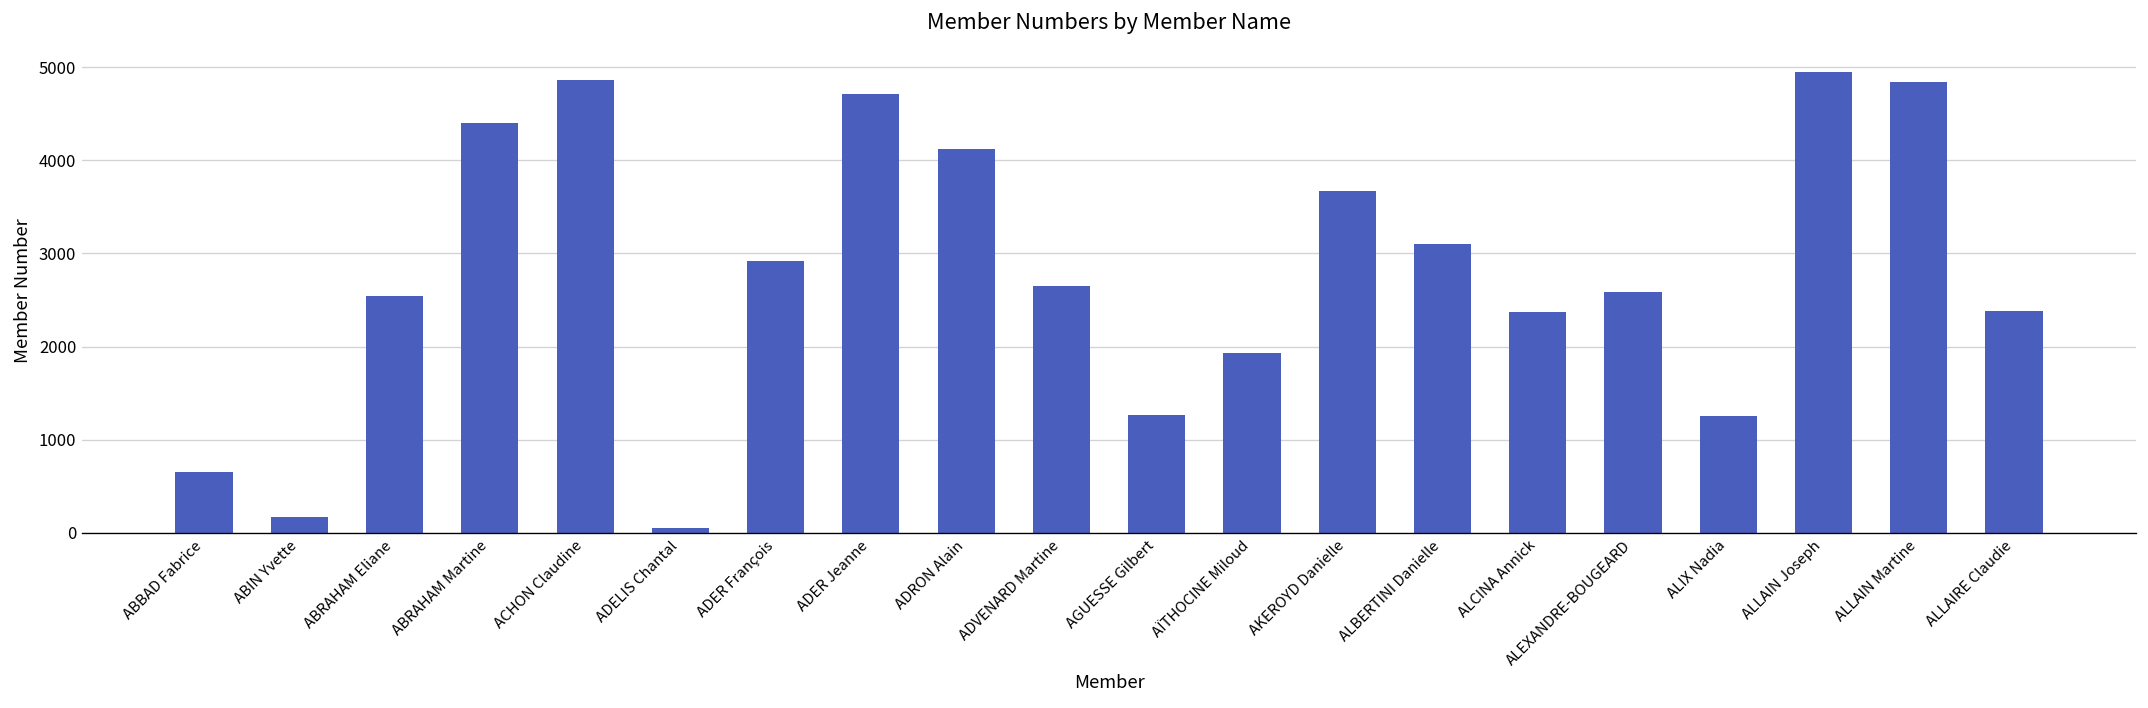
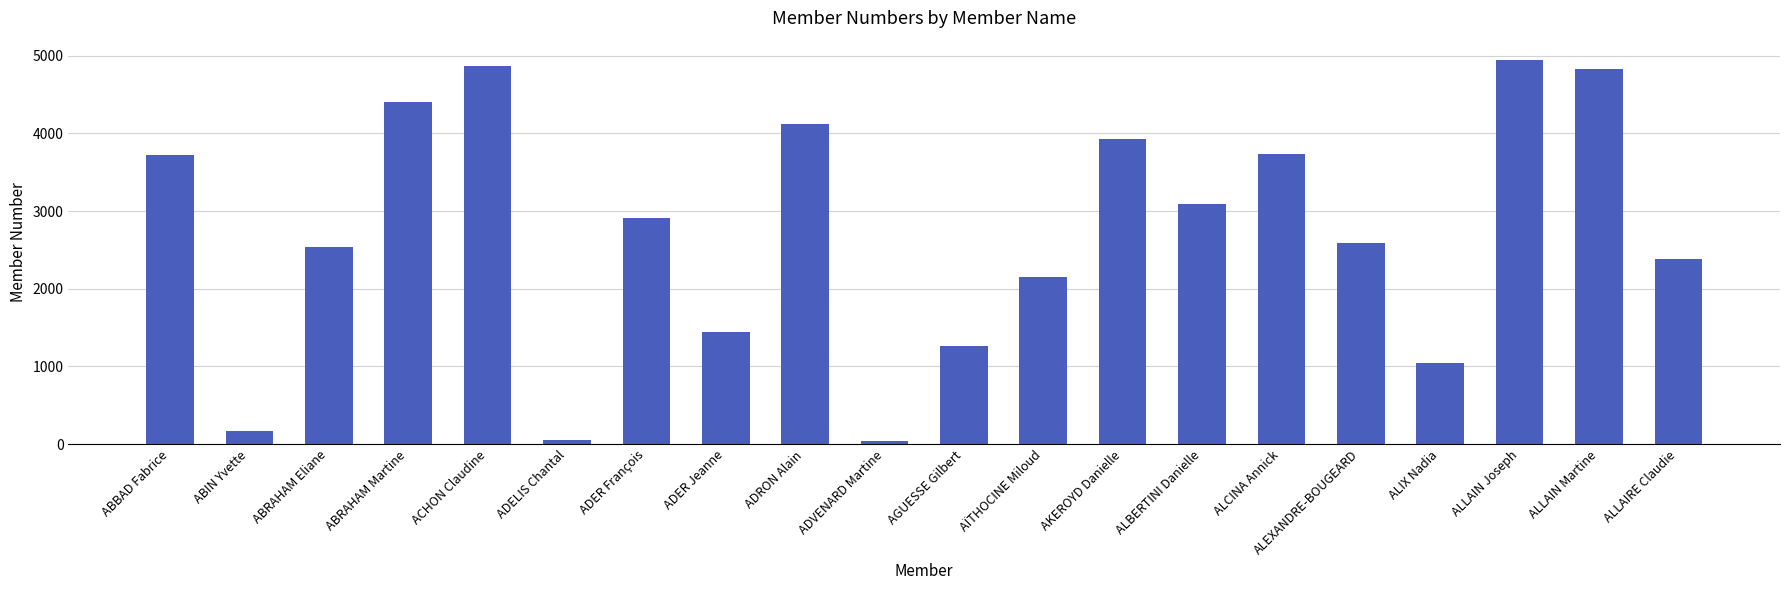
  {
-   "ABBAD Fabrice": 700,
+   "ABBAD Fabrice": 3700,
    "ABIN Yvette": 200,
    "ABRAHAM Eliane": 2500,
    "ABRAHAM Martine": 4400,
    "ACHON Claudine": 4900,
    "ADELIS Chantal": 0,
    "ADER François": 2900,
-   "ADER Jeanne": 4700,
+   "ADER Jeanne": 1400,
    "ADRON Alain": 4100,
-   "ADVENARD Martine": 2700,
+   "ADVENARD Martine": 0,
    "AGUESSE Gilbert": 1300,
-   "AÏTHOCINE Miloud": 1900,
-   "AKEROYD Danielle": 3700,
+   "AÏTHOCINE Miloud": 2100,
+   "AKEROYD Danielle": 3900,
    "ALBERTINI Danielle": 3100,
-   "ALCINA Annick": 2400,
+   "ALCINA Annick": 3700,
    "ALEXANDRE-BOUGEARD": 2600,
-   "ALIX Nadia": 1300,
+   "ALIX Nadia": 1000,
    "ALLAIN Joseph": 4900,
    "ALLAIN Martine": 4800,
    "ALLAIRE Claudie": 2400
  }
